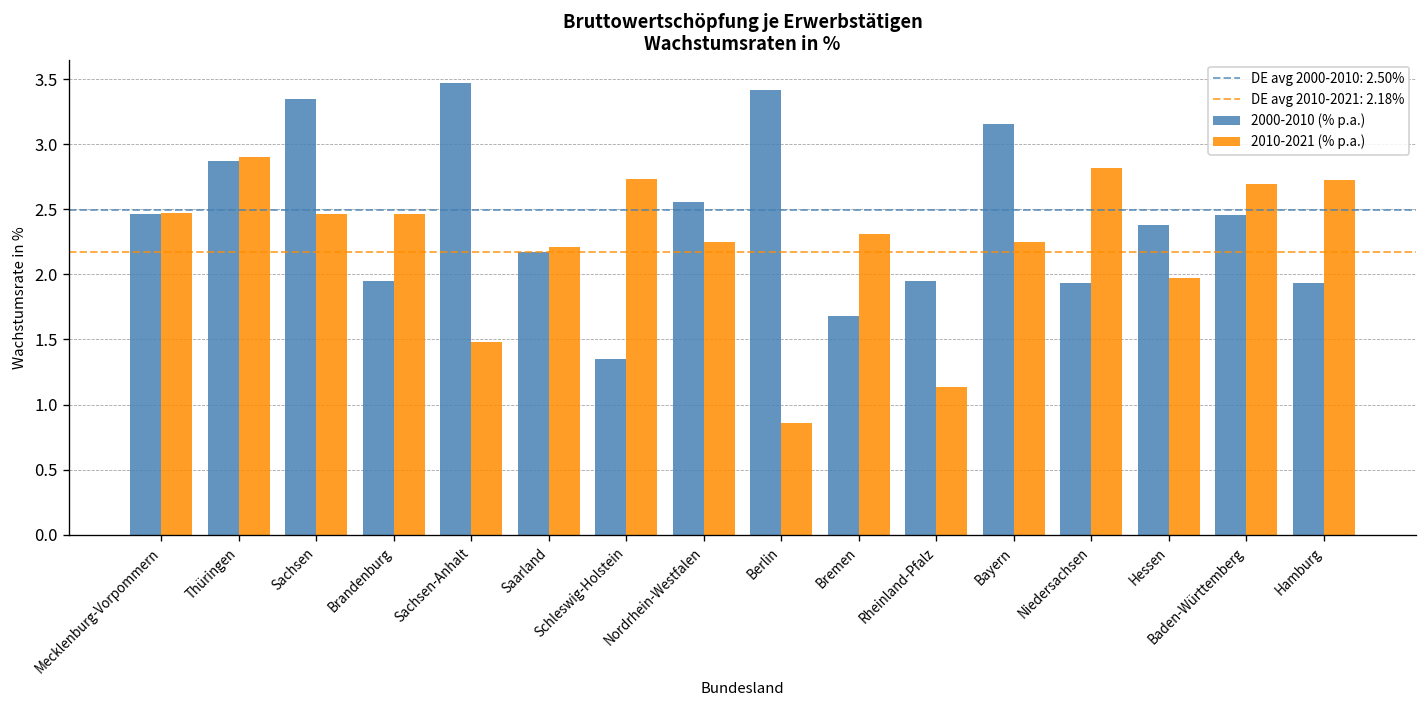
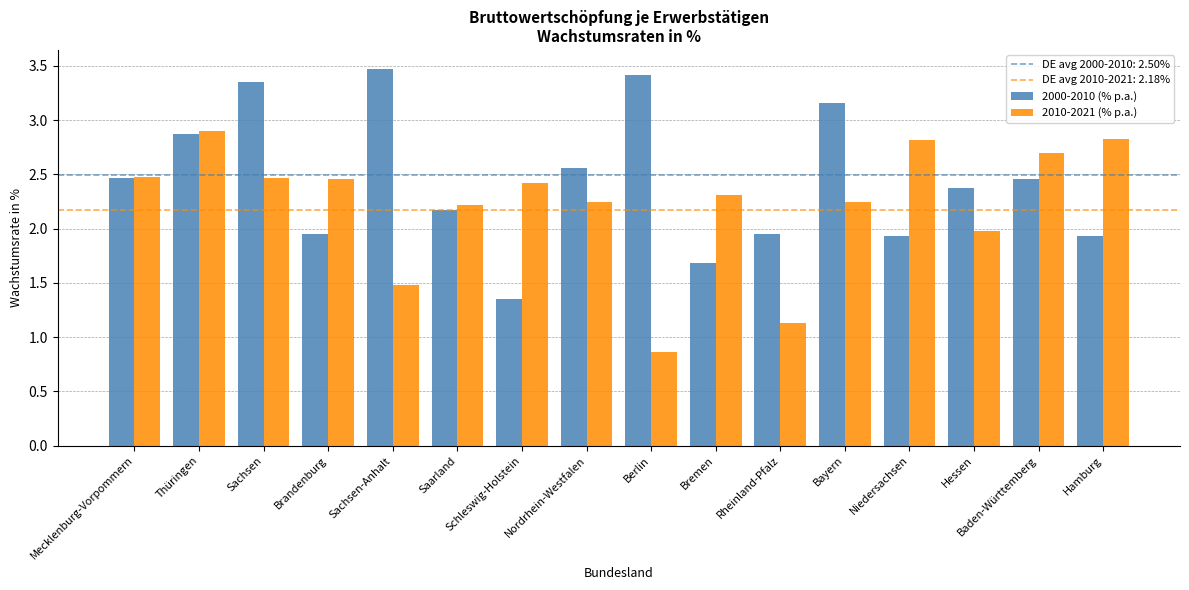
  {
    "2000-2010 (% p.a.)": {
      "Mecklenburg-Vorpommern": 2.47,
      "Thüringen": 2.87,
      "Sachsen": 3.35,
      "Brandenburg": 1.95,
      "Sachsen-Anhalt": 3.47,
      "Saarland": 2.17,
      "Schleswig-Holstein": 1.35,
      "Nordrhein-Westfalen": 2.56,
      "Berlin": 3.42,
      "Bremen": 1.68,
      "Rheinland-Pfalz": 1.95,
      "Bayern": 3.15,
      "Niedersachsen": 1.94,
      "Hessen": 2.38,
      "Baden-Württemberg": 2.46,
      "Hamburg": 1.93
    },
    "2010-2021 (% p.a.)": {
      "Mecklenburg-Vorpommern": 2.47,
      "Thüringen": 2.90,
      "Sachsen": 2.46,
      "Brandenburg": 2.46,
      "Sachsen-Anhalt": 1.48,
      "Saarland": 2.21,
-     "Schleswig-Holstein": 2.73,
+     "Schleswig-Holstein": 2.42,
      "Nordrhein-Westfalen": 2.25,
      "Berlin": 0.86,
      "Bremen": 2.31,
      "Rheinland-Pfalz": 1.13,
      "Bayern": 2.25,
      "Niedersachsen": 2.82,
      "Hessen": 1.98,
      "Baden-Württemberg": 2.70,
-     "Hamburg": 2.72
+     "Hamburg": 2.83
    }
  }
